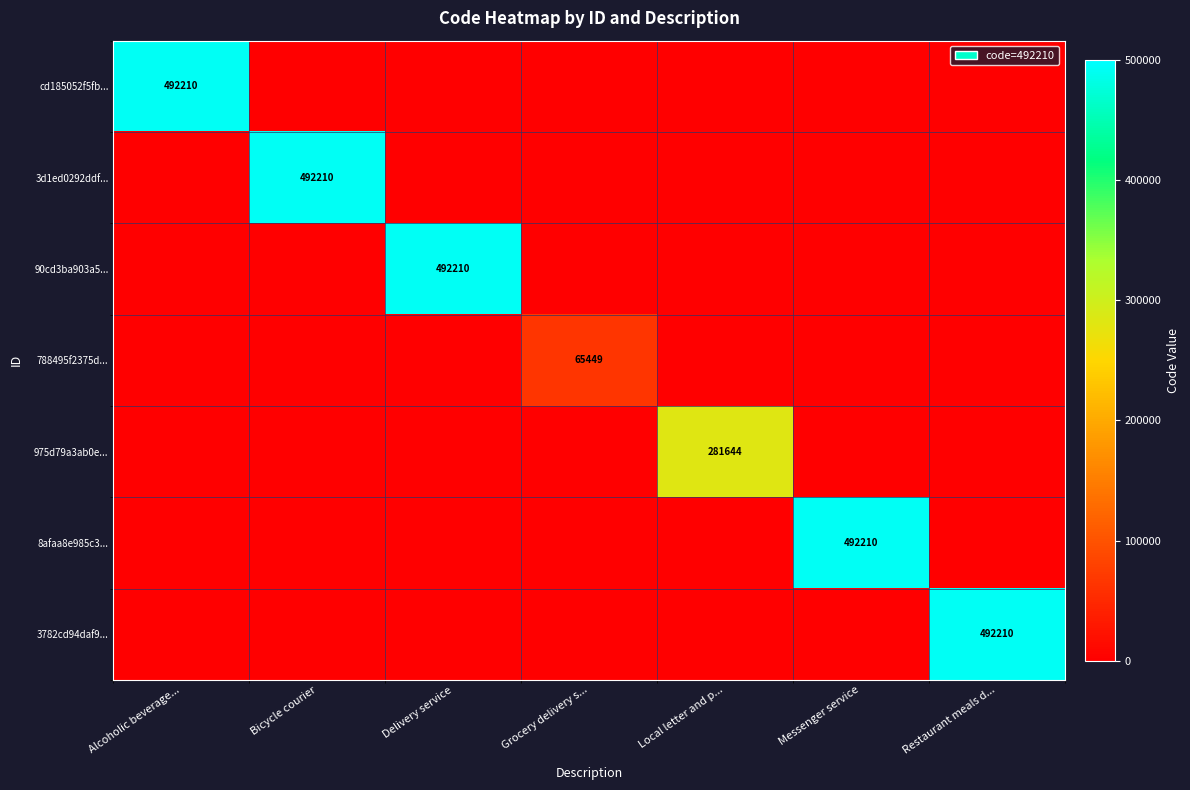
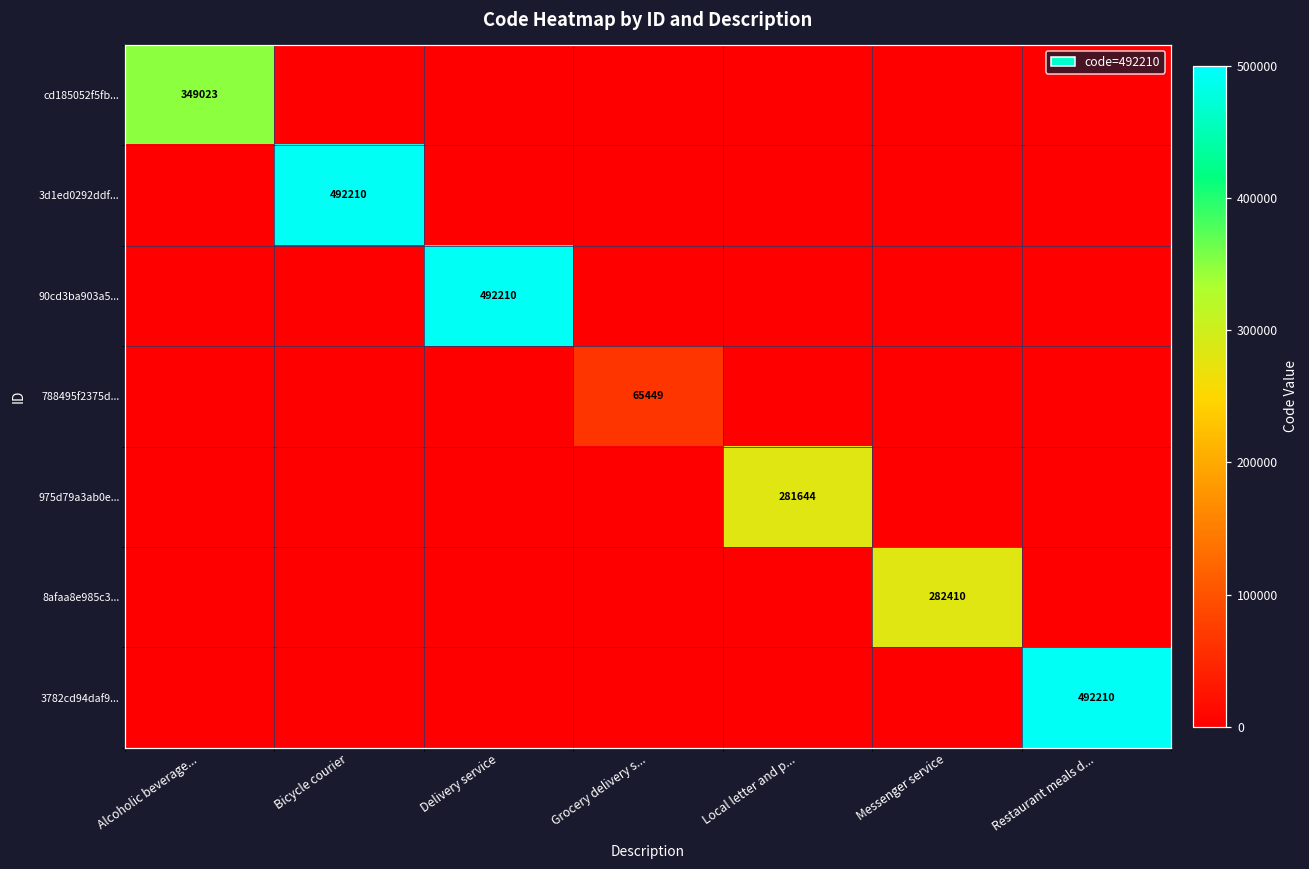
  {
    "cd185052f5fb...": {
-     "Alcoholic beverage...": 492210
+     "Alcoholic beverage...": 349023
    },
    "3d1ed0292ddf...": {
      "Bicycle courier": 492210
    },
    "90cd3ba903a5...": {
      "Delivery service": 492210
    },
    "788495f2375d...": {
      "Grocery delivery s...": 65449
    },
    "975d79a3ab0e...": {
      "Local letter and p...": 281644
    },
    "8afaa8e985c3...": {
-     "Messenger service": 492210
+     "Messenger service": 282410
    },
    "3782cd94daf9...": {
      "Restaurant meals d...": 492210
    }
  }
